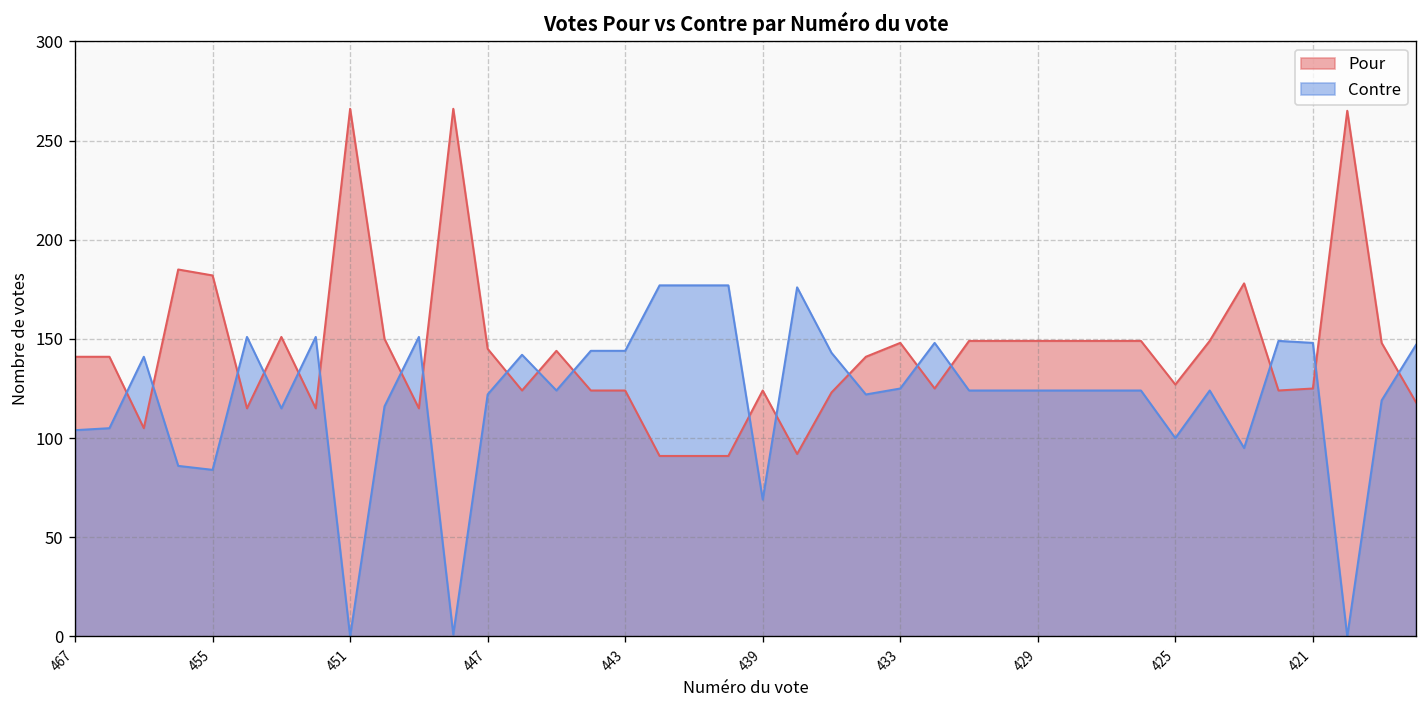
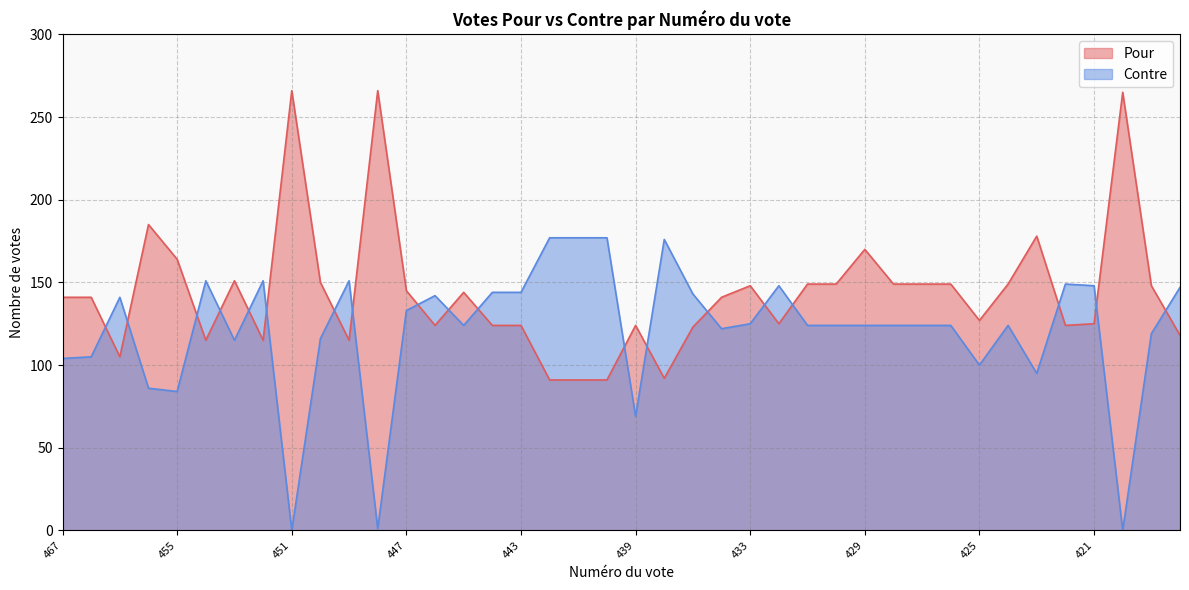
  {
    "Pour": {
      "467": 141,
-     "455": 182,
+     "455": 164,
      "451": 266,
      "447": 145,
      "443": 124,
      "439": 124,
      "433": 148,
-     "429": 149,
+     "429": 170,
      "425": 127,
      "421": 125
    },
    "Contre": {
      "467": 104,
      "455": 84,
      "451": 0,
-     "447": 122,
+     "447": 133,
      "443": 144,
      "439": 69,
      "433": 125,
      "429": 124,
      "425": 100,
      "421": 148
    }
  }
